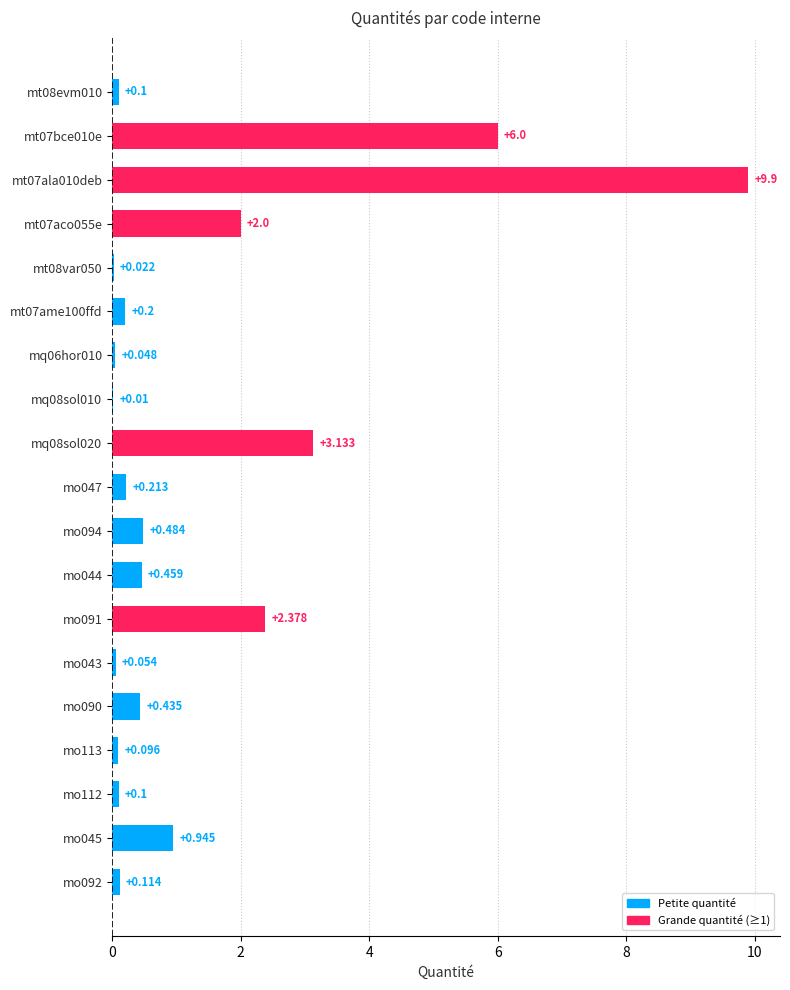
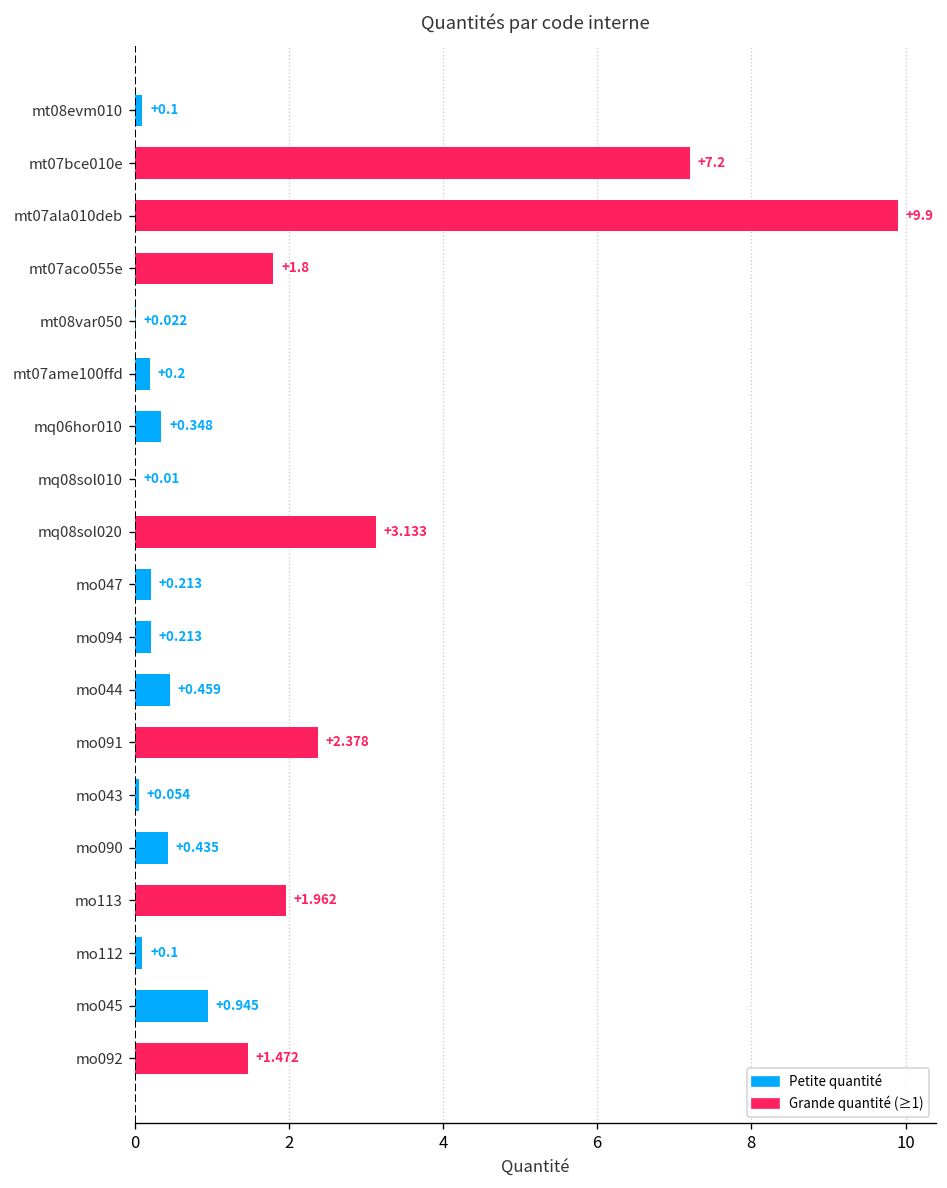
  {
    "mt08evm010": "+0.1",
-   "mt07bce010e": "+6.0",
+   "mt07bce010e": "+7.2",
    "mt07ala010deb": "+9.9",
-   "mt07aco055e": "+2.0",
+   "mt07aco055e": "+1.8",
    "mt08var050": "+0.022",
    "mt07ame100ffd": "+0.2",
-   "mq06hor010": "+0.048",
+   "mq06hor010": "+0.348",
    "mq08sol010": "+0.01",
    "mq08sol020": "+3.133",
    "mo047": "+0.213",
-   "mo094": "+0.484",
+   "mo094": "+0.213",
    "mo044": "+0.459",
    "mo091": "+2.378",
    "mo043": "+0.054",
    "mo090": "+0.435",
-   "mo113": "+0.096",
+   "mo113": "+1.962",
    "mo112": "+0.1",
    "mo045": "+0.945",
-   "mo092": "+0.114"
+   "mo092": "+1.472"
  }
